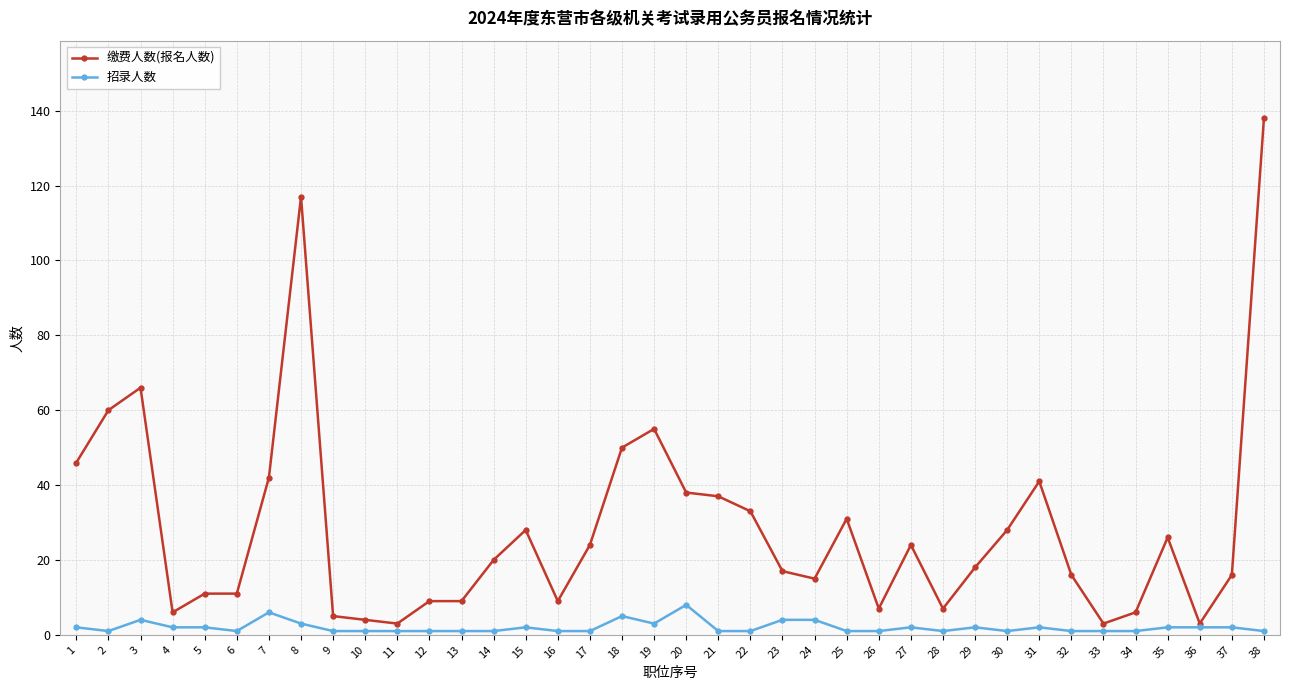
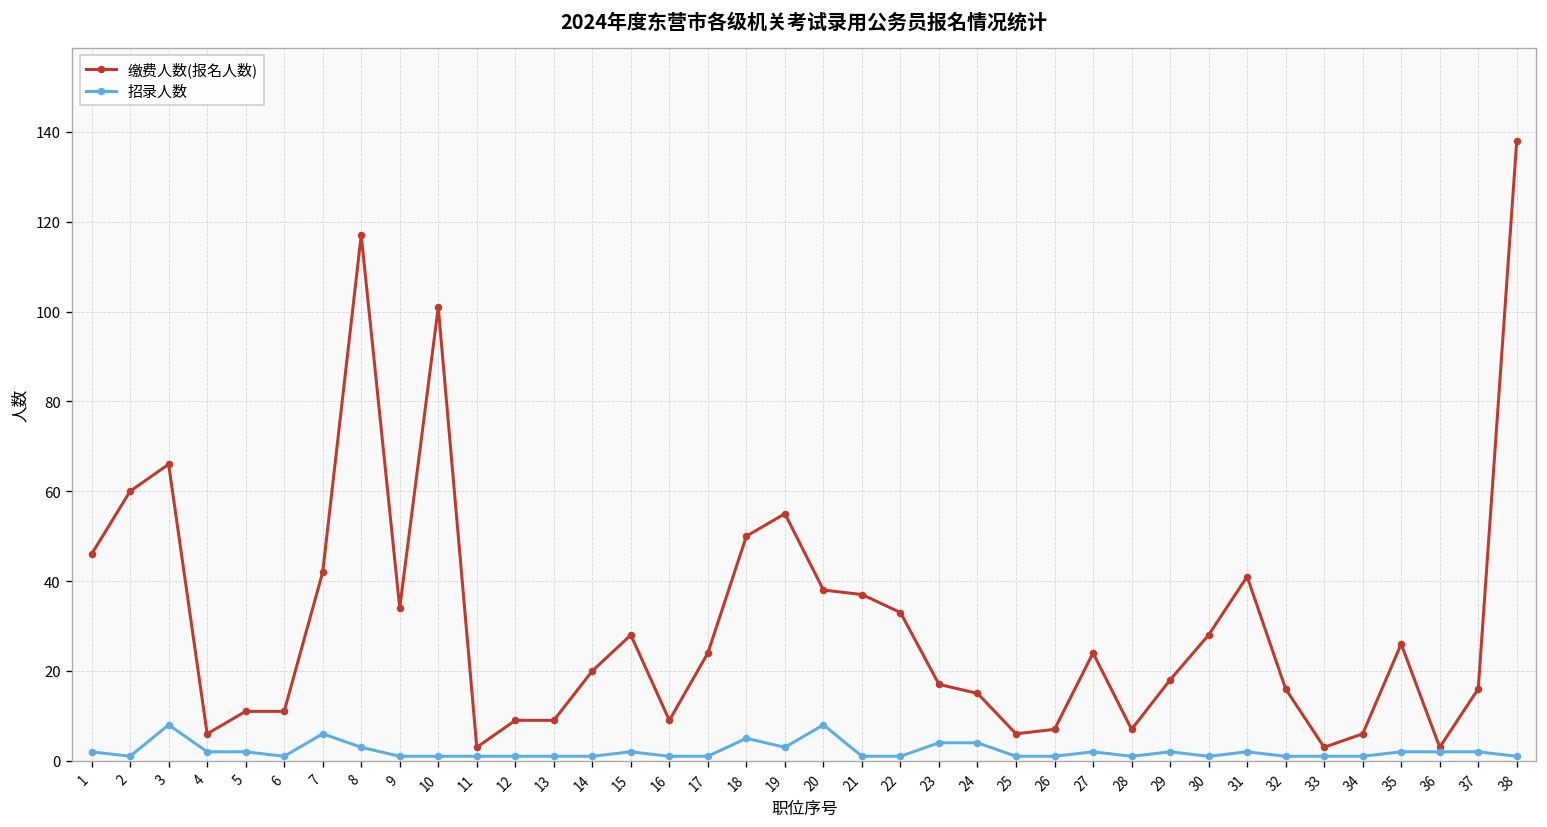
  {
    "缴费人数(报名人数)": {
      "1": 46,
      "2": 60,
      "3": 66,
      "4": 6,
      "5": 11,
      "6": 11,
      "7": 42,
      "8": 117,
-     "9": 5,
-     "10": 4,
+     "9": 34,
+     "10": 101,
      "11": 3,
      "12": 9,
      "13": 9,
      "14": 20,
      "15": 28,
      "16": 9,
      "17": 24,
      "18": 50,
      "19": 55,
      "20": 38,
      "21": 37,
      "22": 33,
      "23": 17,
      "24": 15,
-     "25": 31,
+     "25": 6,
      "26": 7,
      "27": 24,
      "28": 7,
      "29": 18,
      "30": 28,
      "31": 41,
      "32": 16,
      "33": 3,
      "34": 6,
      "35": 26,
      "36": 3,
      "37": 16,
      "38": 138
    },
    "招录人数": {
      "1": 2,
      "2": 1,
-     "3": 4,
+     "3": 8,
      "4": 2,
      "5": 2,
      "6": 1,
      "7": 6,
      "8": 3,
      "9": 1,
      "10": 1,
      "11": 1,
      "12": 1,
      "13": 1,
      "14": 1,
      "15": 2,
      "16": 1,
      "17": 1,
      "18": 5,
      "19": 3,
      "20": 8,
      "21": 1,
      "22": 1,
      "23": 4,
      "24": 4,
      "25": 1,
      "26": 1,
      "27": 2,
      "28": 1,
      "29": 2,
      "30": 1,
      "31": 2,
      "32": 1,
      "33": 1,
      "34": 1,
      "35": 2,
      "36": 2,
      "37": 2,
      "38": 1
    }
  }
